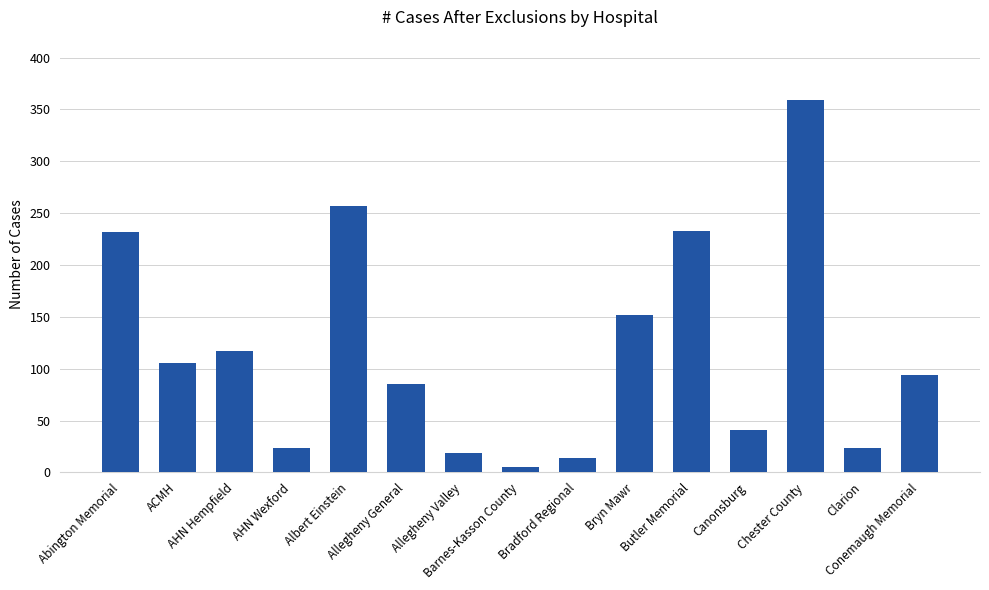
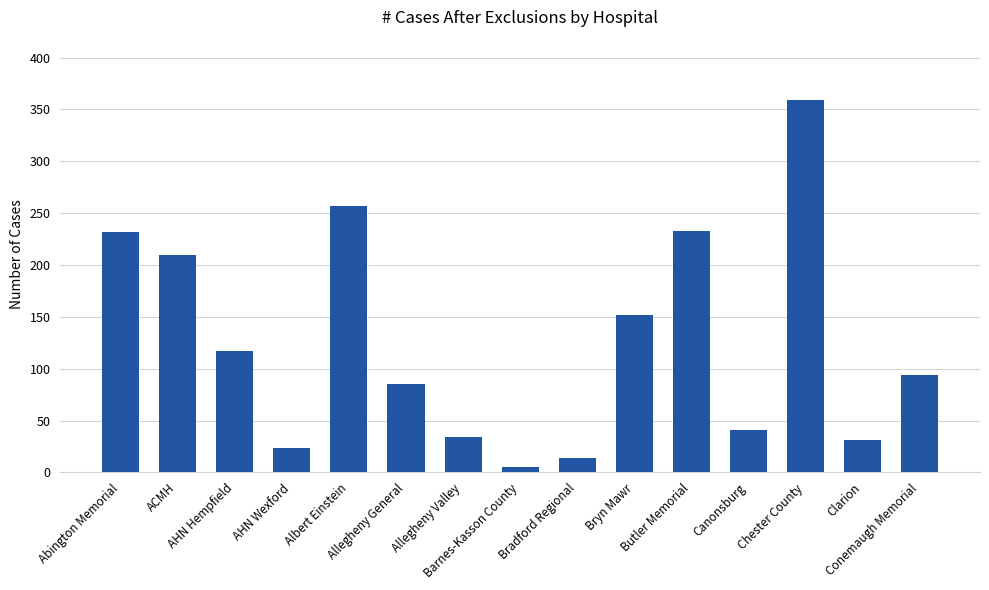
  {
    "Abington Memorial": 232,
-   "ACMH": 105,
+   "ACMH": 210,
    "AHN Hempfield": 117,
    "AHN Wexford": 23,
    "Albert Einstein": 257,
    "Allegheny General": 85,
-   "Allegheny Valley": 19,
+   "Allegheny Valley": 34,
    "Barnes-Kasson County": 5,
    "Bradford Regional": 14,
    "Bryn Mawr": 152,
    "Butler Memorial": 233,
    "Canonsburg": 41,
    "Chester County": 359,
-   "Clarion": 23,
+   "Clarion": 31,
    "Conemaugh Memorial": 94
  }
